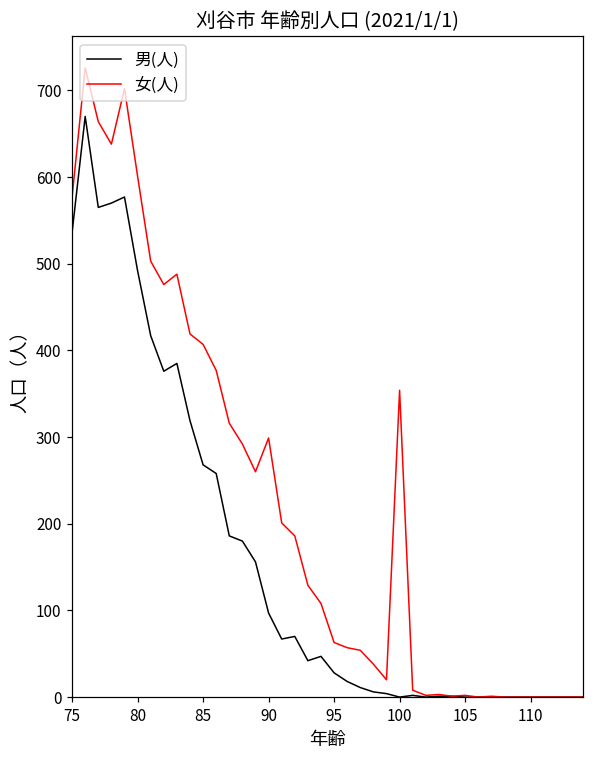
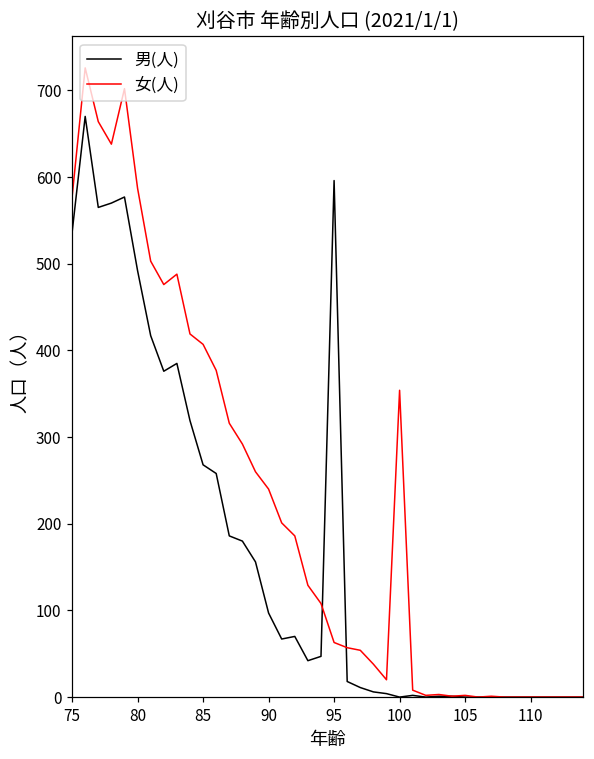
  {
    "男(人)": {
      "75": 540,
      "80": 490,
      "85": 270,
      "90": 100,
-     "95": 30,
+     "95": 600,
      "100": 0
    },
    "女(人)": {
      "75": 580,
-     "80": 600,
+     "80": 590,
      "85": 410,
-     "90": 300,
+     "90": 240,
      "95": 60,
      "100": 350
    }
  }
